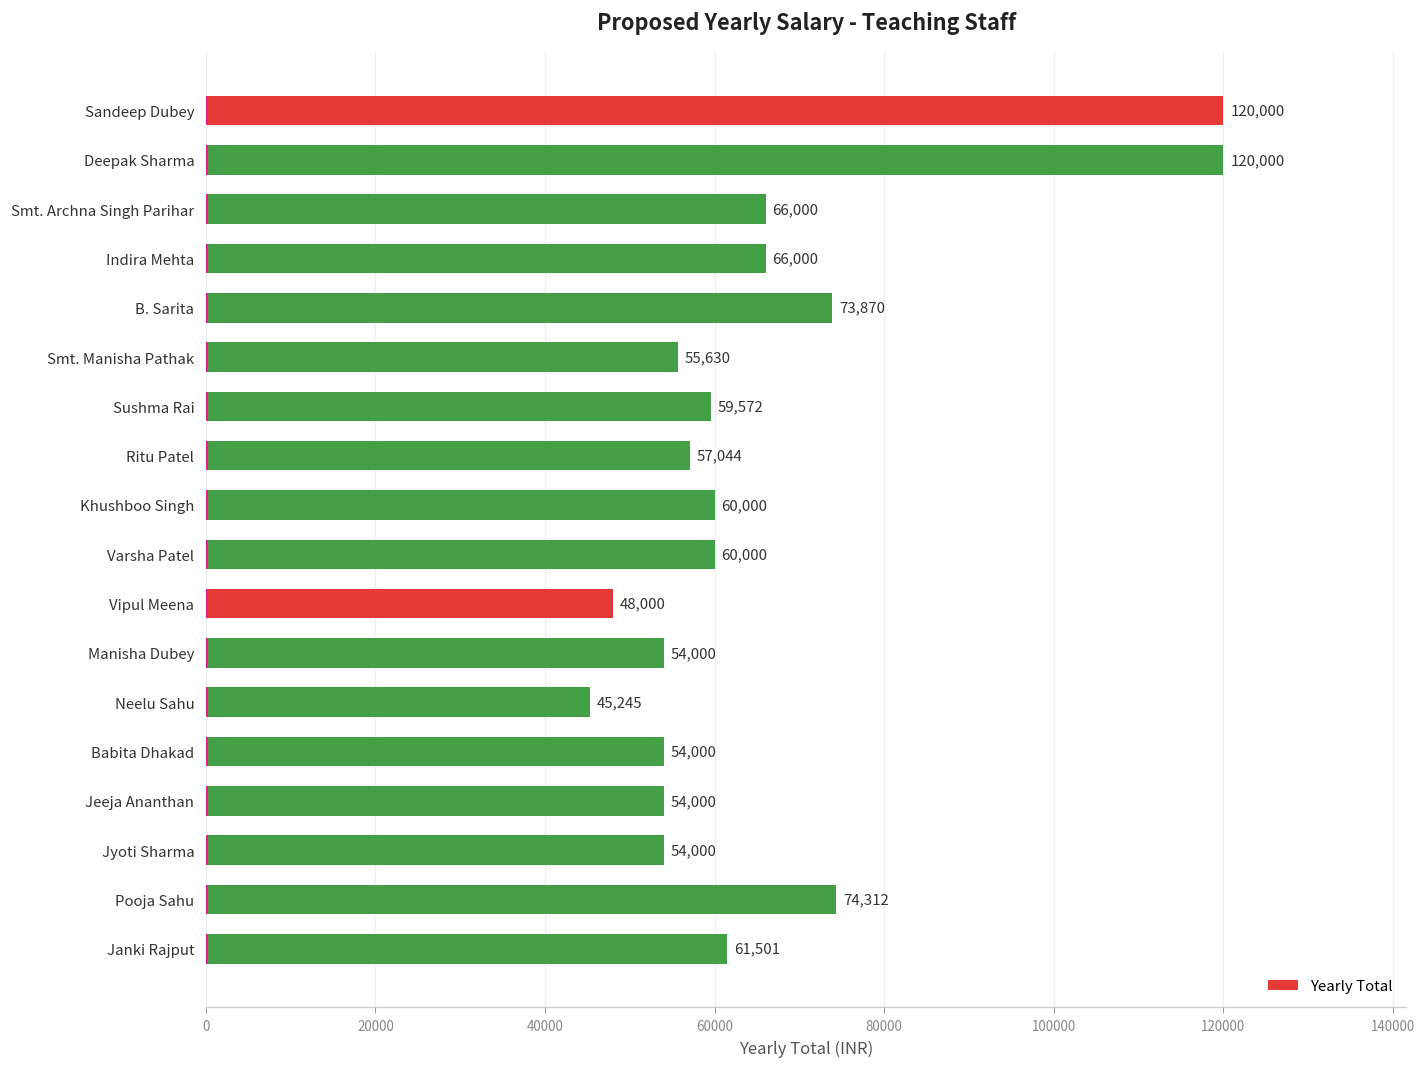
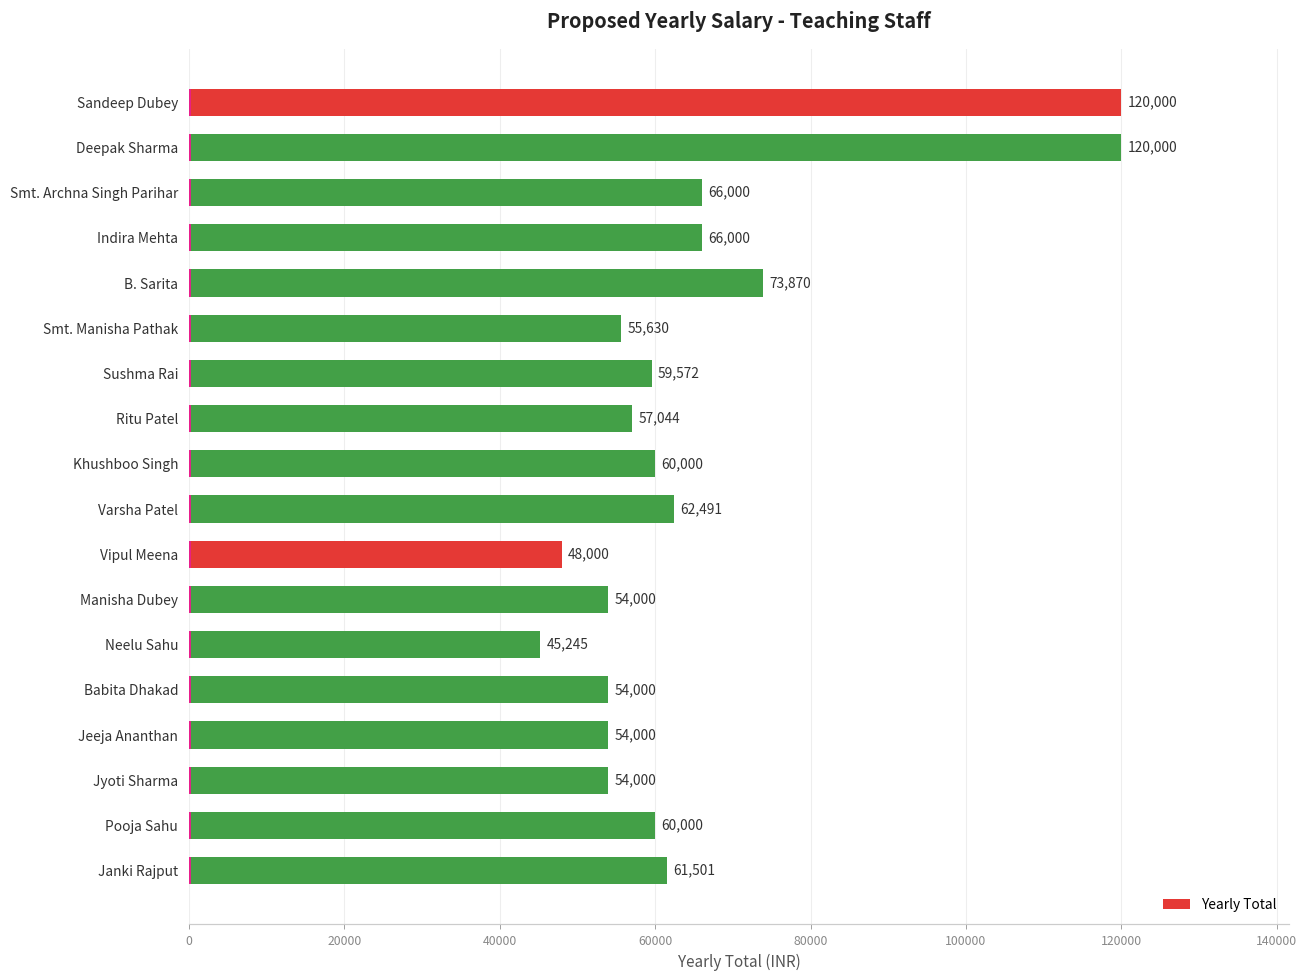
  {
    "Yearly Total": {
      "Sandeep Dubey": "120,000",
      "Deepak Sharma": "120,000",
      "Smt. Archna Singh Parihar": "66,000",
      "Indira Mehta": "66,000",
      "B. Sarita": "73,870",
      "Smt. Manisha Pathak": "55,630",
      "Sushma Rai": "59,572",
      "Ritu Patel": "57,044",
      "Khushboo Singh": "60,000",
-     "Varsha Patel": "60,000",
+     "Varsha Patel": "62,491",
      "Vipul Meena": "48,000",
      "Manisha Dubey": "54,000",
      "Neelu Sahu": "45,245",
      "Babita Dhakad": "54,000",
      "Jeeja Ananthan": "54,000",
      "Jyoti Sharma": "54,000",
-     "Pooja Sahu": "74,312",
+     "Pooja Sahu": "60,000",
      "Janki Rajput": "61,501"
    }
  }
